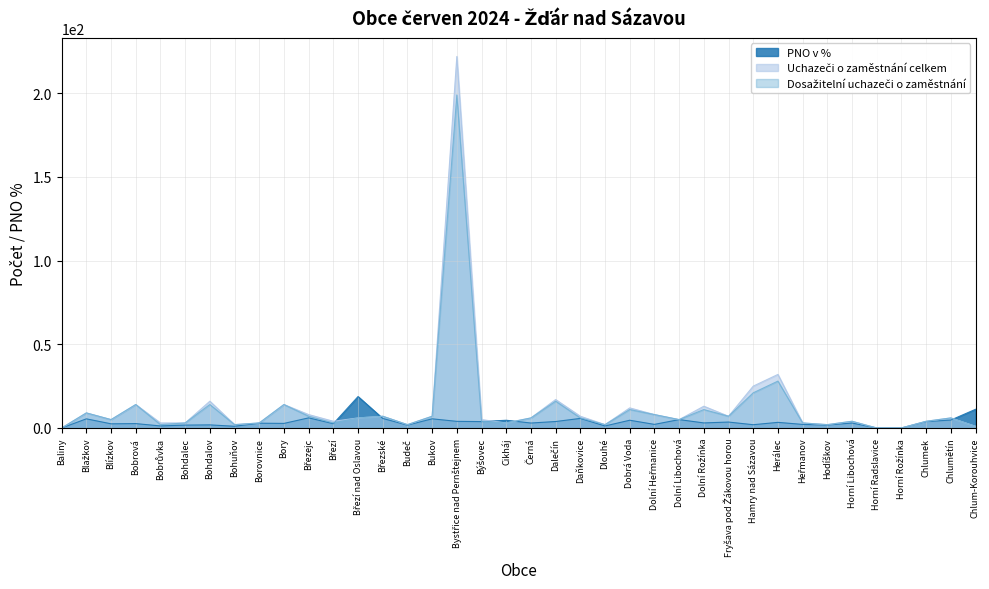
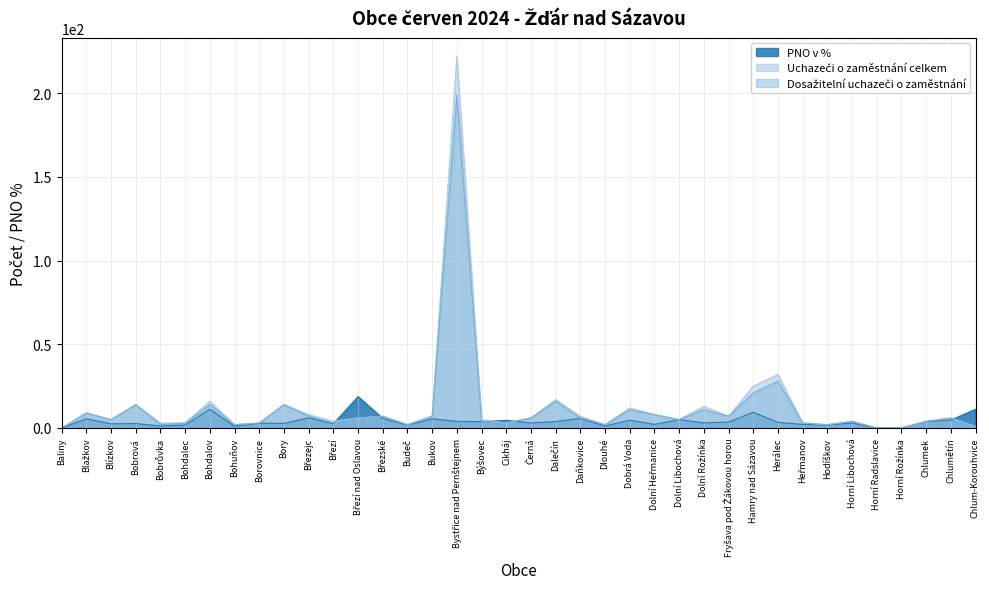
  {
    "PNO v %": {
      "Blažkov": 5,
      "Blízkov": 2,
      "Bobrová": 3,
-     "Bohdalov": 2,
+     "Bohdalov": 11,
      "Bory": 3,
      "Březí nad Oslavou": 19,
      "Bystřice nad Pernštejnem": 4,
      "Cikháj": 5,
      "Černá": 3,
      "Dalečín": 4,
      "Dobrá Voda": 5,
      "Dolní Heřmanice": 2,
      "Dolní Rožínka": 3,
      "Fryšava pod Žákovou horou": 4,
-     "Hamry nad Sázavou": 2,
+     "Hamry nad Sázavou": 9,
      "Herálec": 3,
      "Chlum-Korouhvice": 11
    }
  }
